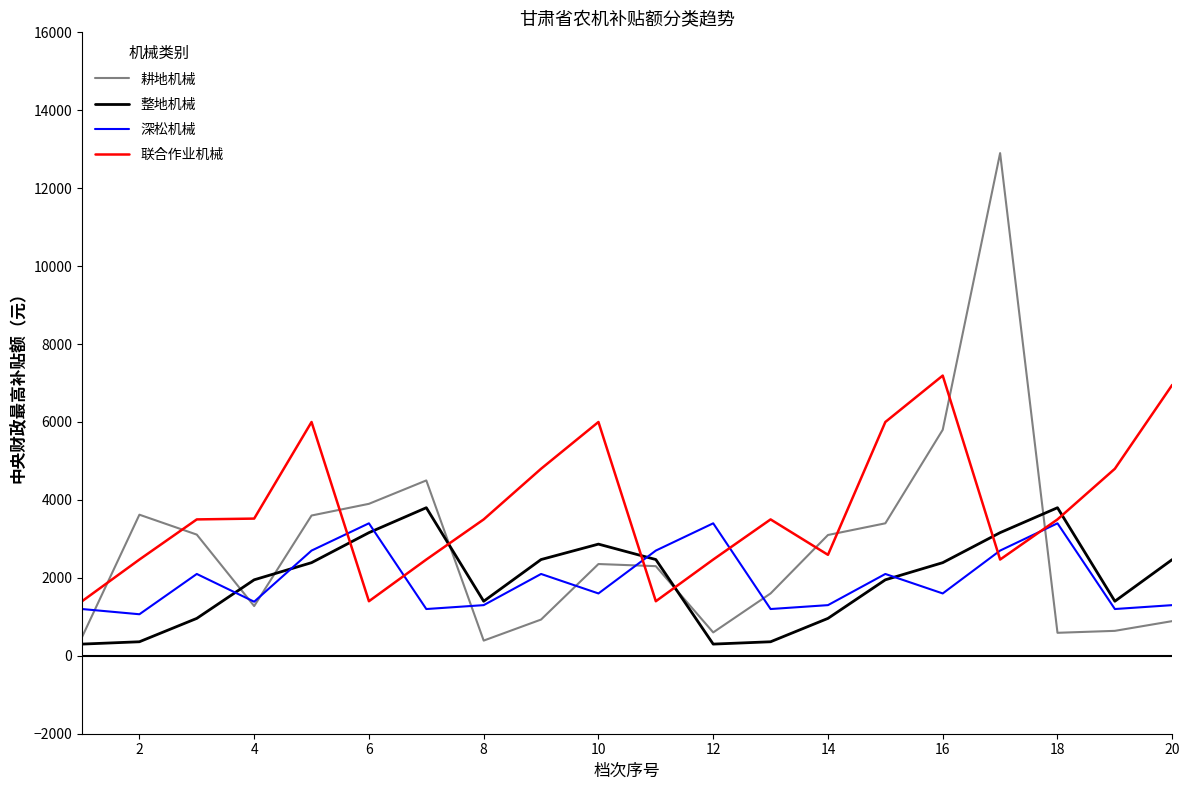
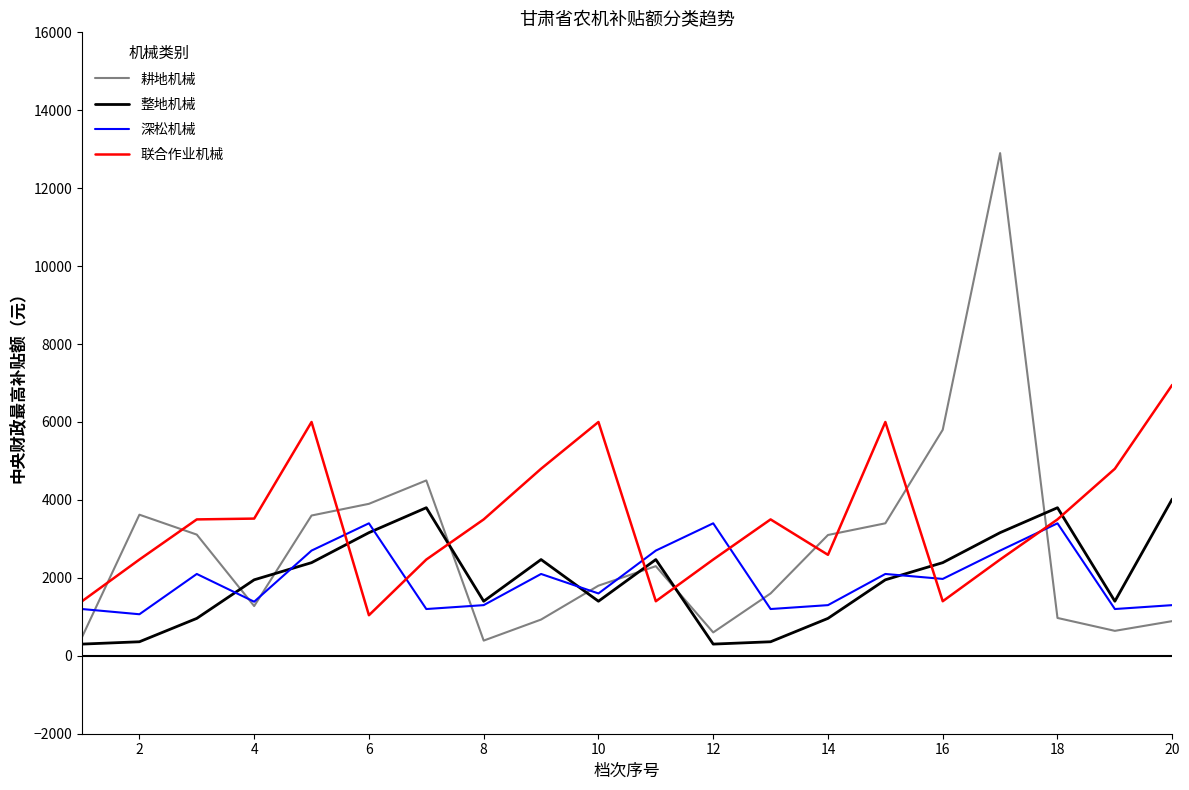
  {
    "耕地机械": {
      "2": 3600,
      "4": 1300,
      "6": 3900,
      "8": 400,
-     "10": 2400,
+     "10": 1800,
      "12": 600,
      "14": 3100,
      "16": 5800,
-     "18": 600,
+     "18": 1000,
      "20": 900
    },
    "整地机械": {
      "2": 400,
      "4": 2000,
      "6": 3200,
      "8": 1400,
-     "10": 2900,
+     "10": 1400,
      "12": 300,
      "14": 1000,
      "16": 2400,
      "18": 3800,
-     "20": 2500
+     "20": 4000
    },
    "深松机械": {
      "2": 1100,
      "4": 1400,
      "6": 3400,
      "8": 1300,
      "10": 1600,
      "12": 3400,
      "14": 1300,
-     "16": 1600,
+     "16": 2000,
      "18": 3400,
      "20": 1300
    },
    "联合作业机械": {
      "2": 2500,
      "4": 3500,
-     "6": 1400,
+     "6": 1000,
      "8": 3500,
      "10": 6000,
      "12": 2500,
      "14": 2600,
-     "16": 7200,
+     "16": 1400,
      "18": 3500,
      "20": 7000
    }
  }
